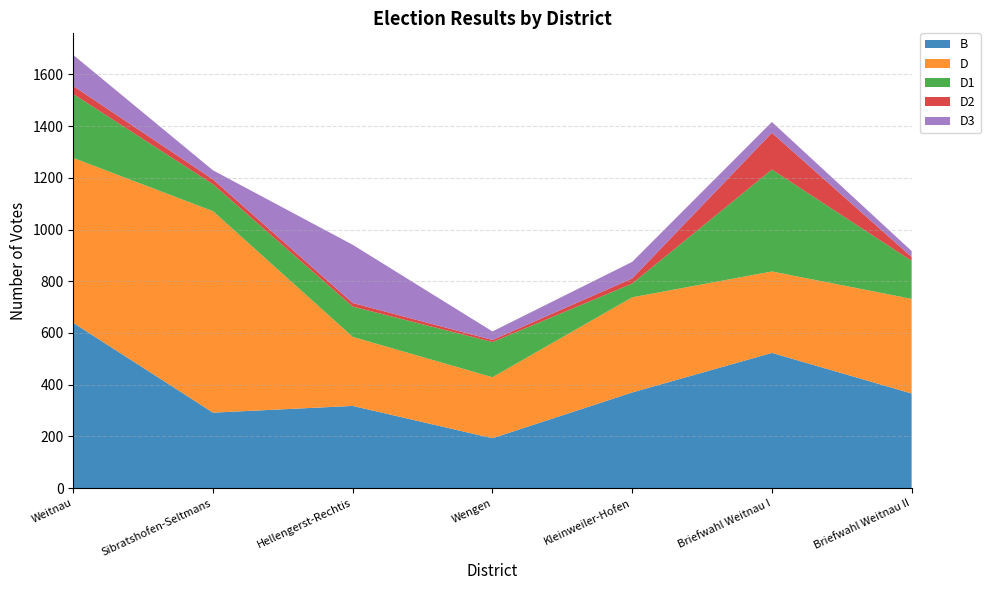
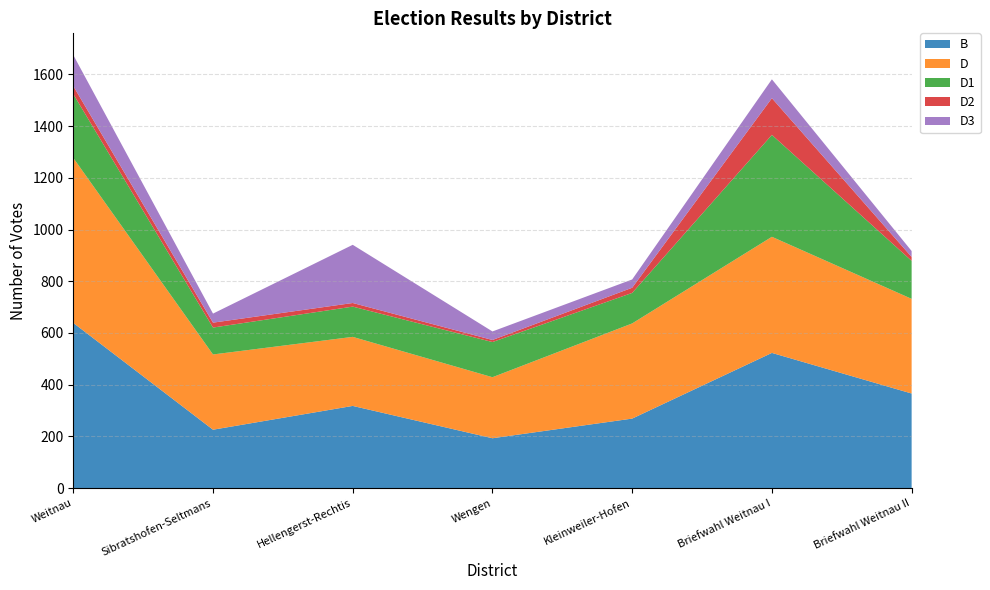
  {
    "B": {
      "Weitnau": 640,
-     "Sibratshofen-Seltmans": 290,
+     "Sibratshofen-Seltmans": 230,
      "Hellengerst-Rechtis": 320,
      "Wengen": 190,
-     "Kleinweiler-Hofen": 370,
+     "Kleinweiler-Hofen": 270,
      "Briefwahl Weitnau I": 520,
      "Briefwahl Weitnau II": 370
    },
    "D": {
      "Weitnau": 640,
-     "Sibratshofen-Seltmans": 780,
+     "Sibratshofen-Seltmans": 290,
      "Hellengerst-Rechtis": 270,
      "Wengen": 240,
      "Kleinweiler-Hofen": 370,
-     "Briefwahl Weitnau I": 320,
+     "Briefwahl Weitnau I": 450,
      "Briefwahl Weitnau II": 370
    },
    "D1": {
      "Weitnau": 250,
      "Sibratshofen-Seltmans": 100,
      "Hellengerst-Rechtis": 120,
-     "Kleinweiler-Hofen": 50,
+     "Kleinweiler-Hofen": 120,
      "Briefwahl Weitnau I": 390,
      "Briefwahl Weitnau II": 150
    },
    "D2": {
      "Weitnau": 30,
      "Sibratshofen-Seltmans": 20,
      "Hellengerst-Rechtis": 10,
      "Kleinweiler-Hofen": 20,
      "Briefwahl Weitnau I": 140,
      "Briefwahl Weitnau II": 20
    },
    "D3": {
      "Weitnau": 120,
      "Sibratshofen-Seltmans": 40,
      "Hellengerst-Rechtis": 230,
      "Wengen": 30,
-     "Kleinweiler-Hofen": 60,
-     "Briefwahl Weitnau I": 40,
+     "Kleinweiler-Hofen": 30,
+     "Briefwahl Weitnau I": 70,
      "Briefwahl Weitnau II": 20
    }
  }
